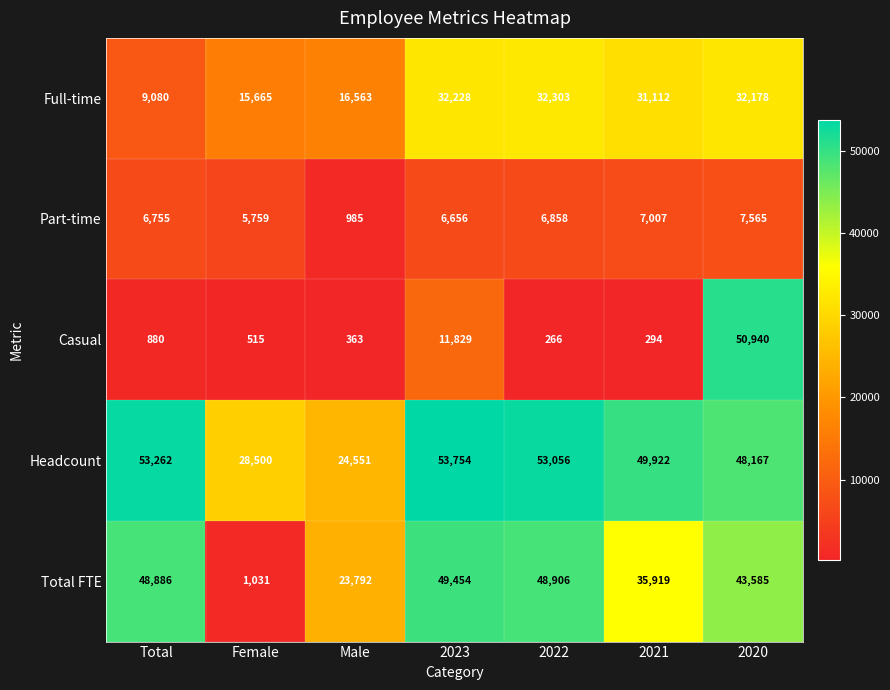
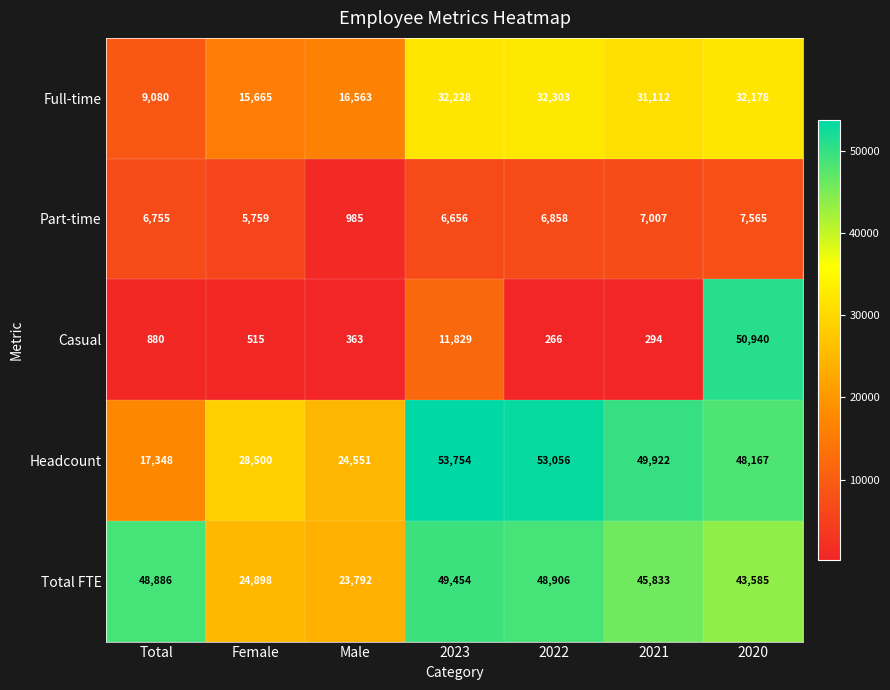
  {
    "Full-time": {
      "Total": "9,080",
      "Female": "15,665",
      "Male": "16,563",
      "2023": "32,228",
      "2022": "32,303",
      "2021": "31,112",
      "2020": "32,178"
    },
    "Part-time": {
      "Total": "6,755",
      "Female": "5,759",
      "Male": "985",
      "2023": "6,656",
      "2022": "6,858",
      "2021": "7,007",
      "2020": "7,565"
    },
    "Casual": {
      "Total": "880",
      "Female": "515",
      "Male": "363",
      "2023": "11,829",
      "2022": "266",
      "2021": "294",
      "2020": "50,940"
    },
    "Headcount": {
-     "Total": "53,262",
+     "Total": "17,348",
      "Female": "28,500",
      "Male": "24,551",
      "2023": "53,754",
      "2022": "53,056",
      "2021": "49,922",
      "2020": "48,167"
    },
    "Total FTE": {
      "Total": "48,886",
-     "Female": "1,031",
+     "Female": "24,898",
      "Male": "23,792",
      "2023": "49,454",
      "2022": "48,906",
-     "2021": "35,919",
+     "2021": "45,833",
      "2020": "43,585"
    }
  }
